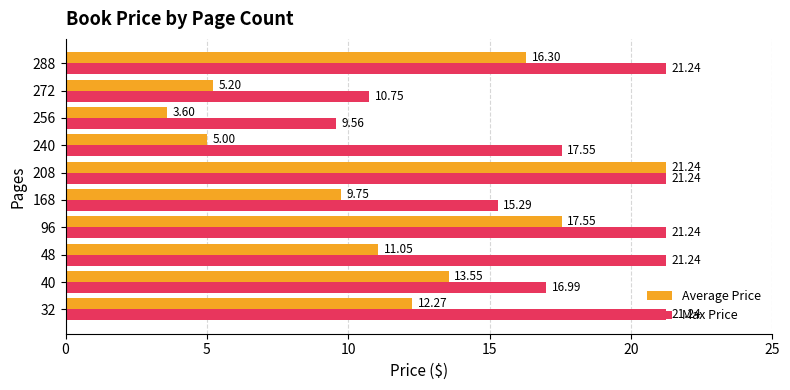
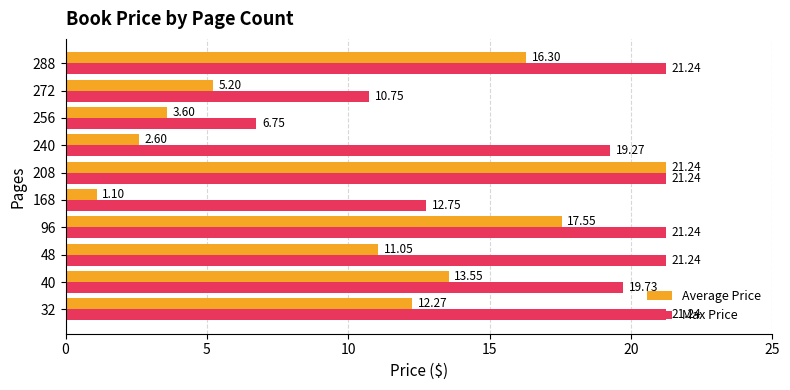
  {
    "Average Price": {
      "288": 16.30,
      "272": 5.20,
      "256": 3.60,
-     "240": 5.00,
-     "168": 9.75,
+     "240": 2.60,
+     "168": 1.10,
      "96": 17.55,
      "48": 11.05,
      "40": 13.55,
      "32": 12.27
    },
    "Max Price": {
      "288": 21.24,
      "272": 10.75,
-     "256": 9.56,
-     "240": 17.55,
-     "168": 15.29,
+     "256": 6.75,
+     "240": 19.27,
+     "168": 12.75,
      "96": 21.24,
      "48": 21.24,
-     "40": 16.99,
+     "40": 19.73,
      "32": 21.24
    }
  }
